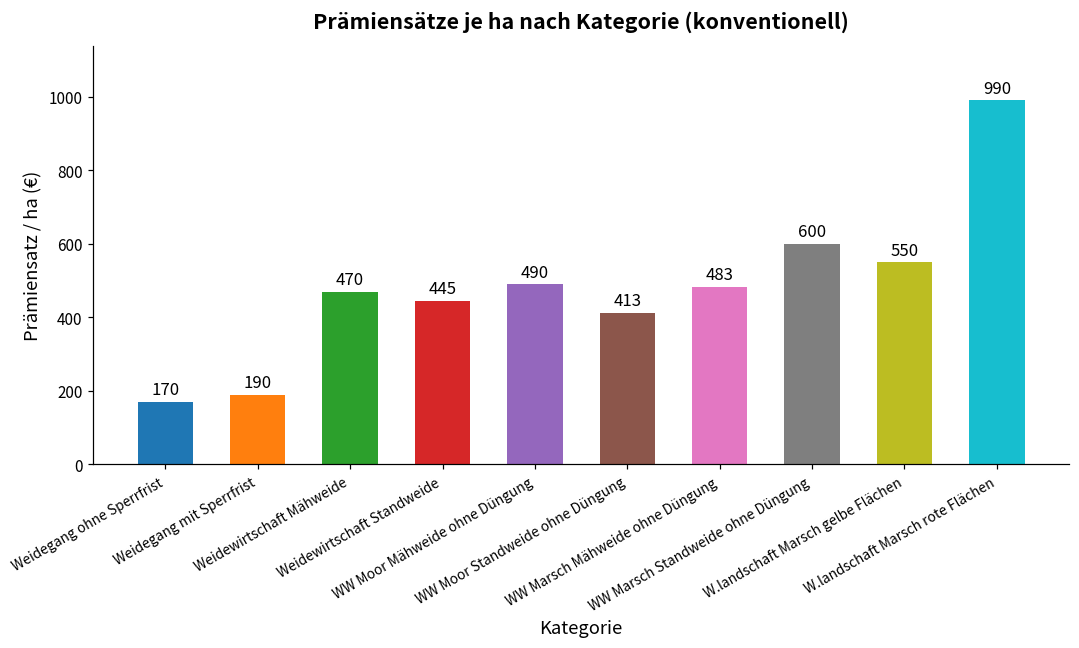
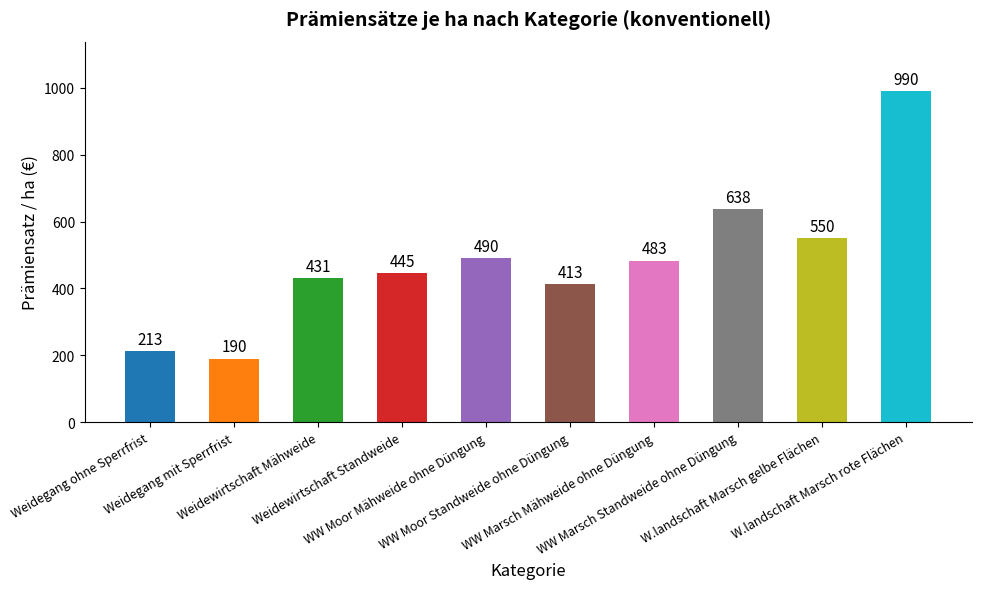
  {
-   "Weidegang ohne Sperrfrist": 170,
+   "Weidegang ohne Sperrfrist": 213,
    "Weidegang mit Sperrfrist": 190,
-   "Weidewirtschaft Mähweide": 470,
+   "Weidewirtschaft Mähweide": 431,
    "Weidewirtschaft Standweide": 445,
    "WW Moor Mähweide ohne Düngung": 490,
    "WW Moor Standweide ohne Düngung": 413,
    "WW Marsch Mähweide ohne Düngung": 483,
-   "WW Marsch Standweide ohne Düngung": 600,
+   "WW Marsch Standweide ohne Düngung": 638,
    "W.landschaft Marsch gelbe Flächen": 550,
    "W.landschaft Marsch rote Flächen": 990
  }
